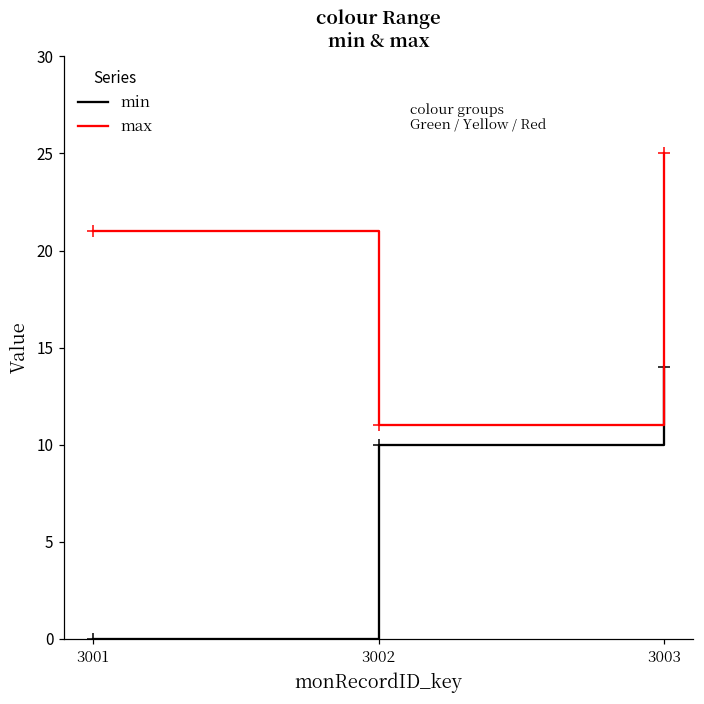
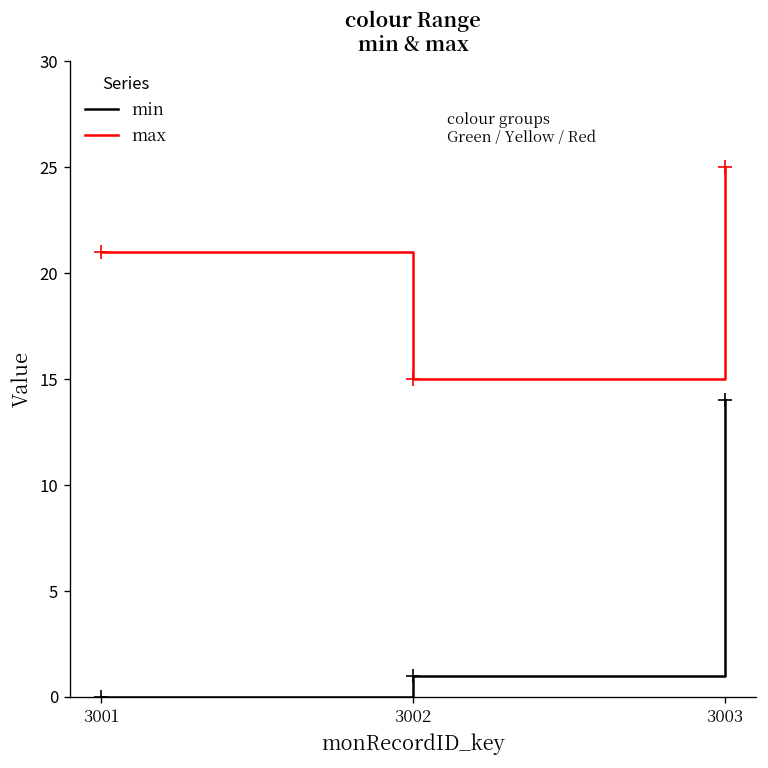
  {
    "min": {
      "3001": 0,
-     "3002": 10,
+     "3002": 1,
      "3003": 14
    },
    "max": {
      "3001": 21,
-     "3002": 11,
+     "3002": 15,
      "3003": 25
    }
  }
